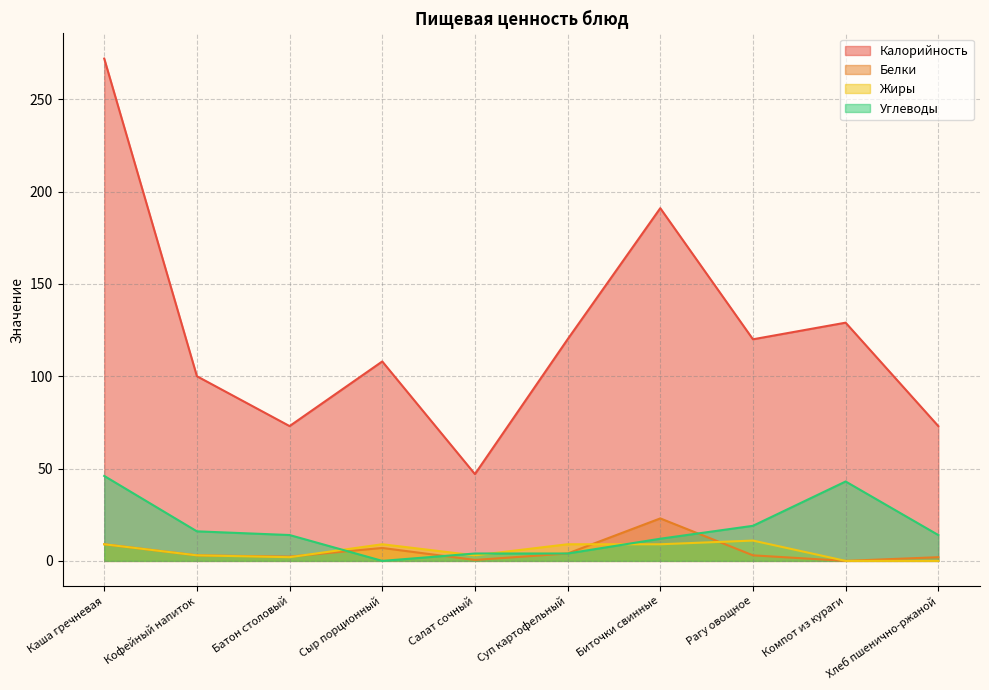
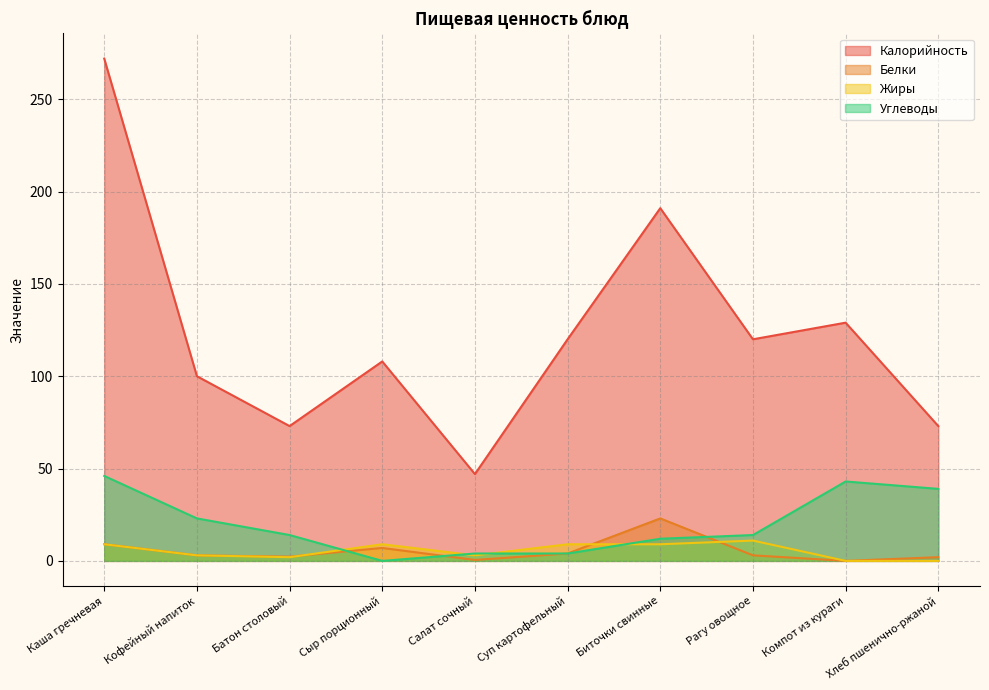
  {
    "Углеводы": {
      "Каша гречневая": 46,
-     "Кофейный напиток": 16,
+     "Кофейный напиток": 23,
      "Батон столовый": 14,
      "Сыр порционный": 0,
      "Биточки свинные": 12,
-     "Рагу овощное": 19,
+     "Рагу овощное": 14,
      "Компот из кураги": 43,
-     "Хлеб пшенично-ржаной": 14
+     "Хлеб пшенично-ржаной": 39
    }
  }
